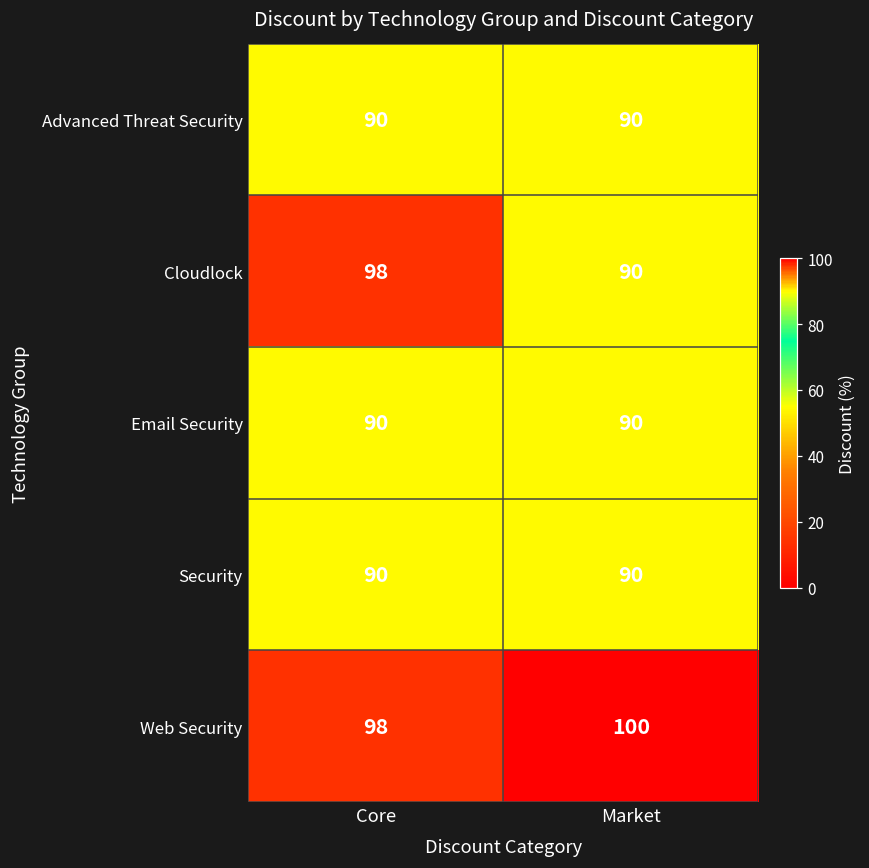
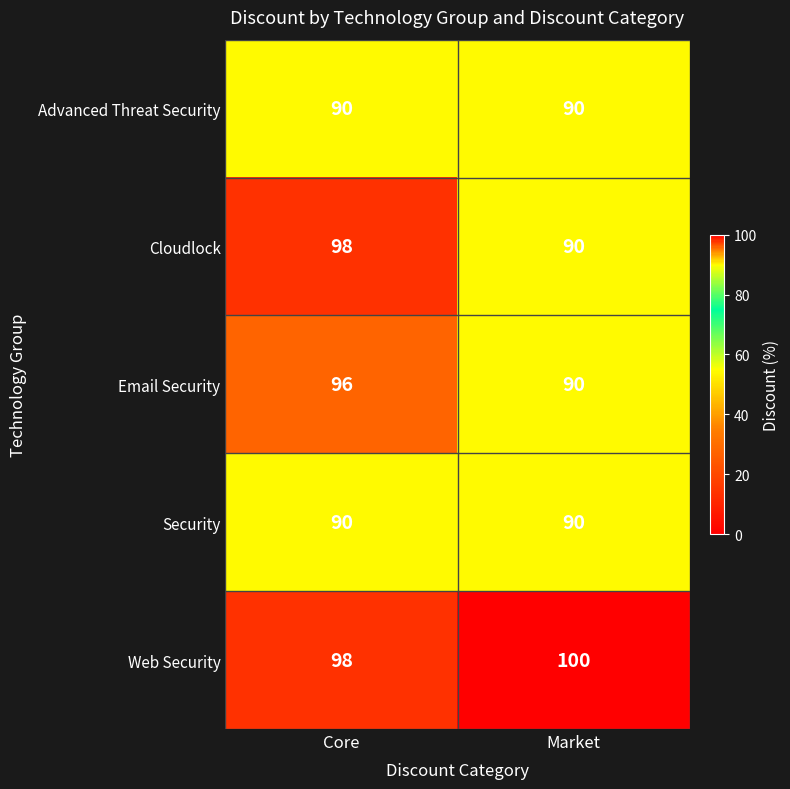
  {
    "Advanced Threat Security": {
      "Core": 90,
      "Market": 90
    },
    "Cloudlock": {
      "Core": 98,
      "Market": 90
    },
    "Email Security": {
-     "Core": 90,
+     "Core": 96,
      "Market": 90
    },
    "Security": {
      "Core": 90,
      "Market": 90
    },
    "Web Security": {
      "Core": 98,
      "Market": 100
    }
  }
